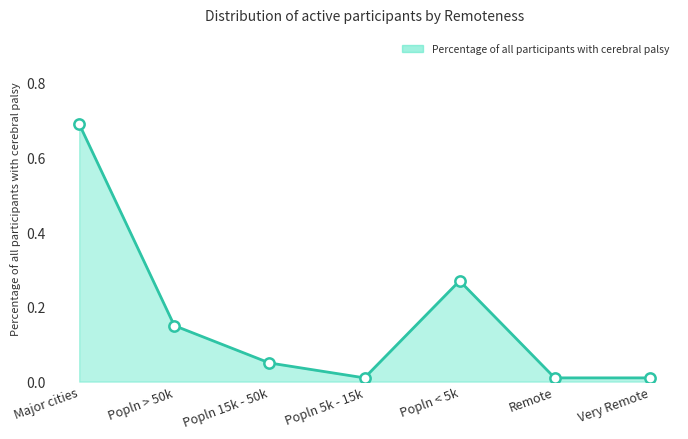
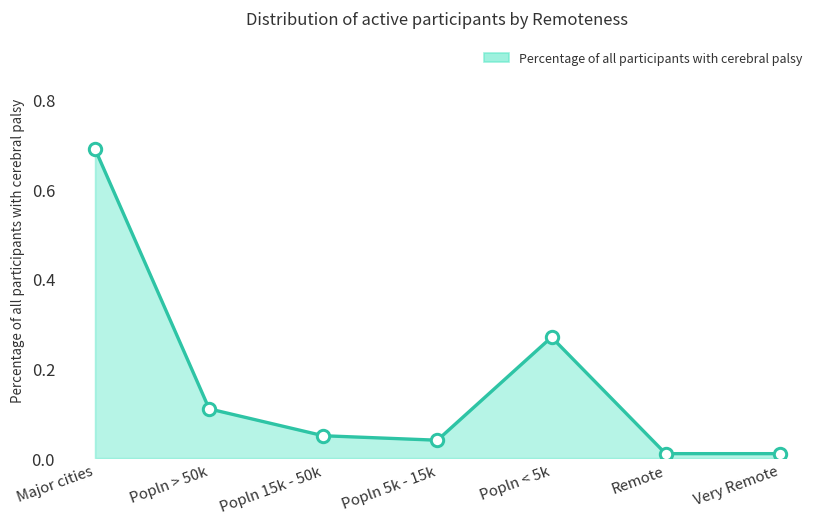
  {
    "Major cities": 0.69,
-   "Popln > 50k": 0.15,
+   "Popln > 50k": 0.11,
    "Popln 15k - 50k": 0.05,
-   "Popln 5k - 15k": 0.01,
+   "Popln 5k - 15k": 0.04,
    "Popln < 5k": 0.27,
    "Remote": 0.01,
    "Very Remote": 0.01
  }
